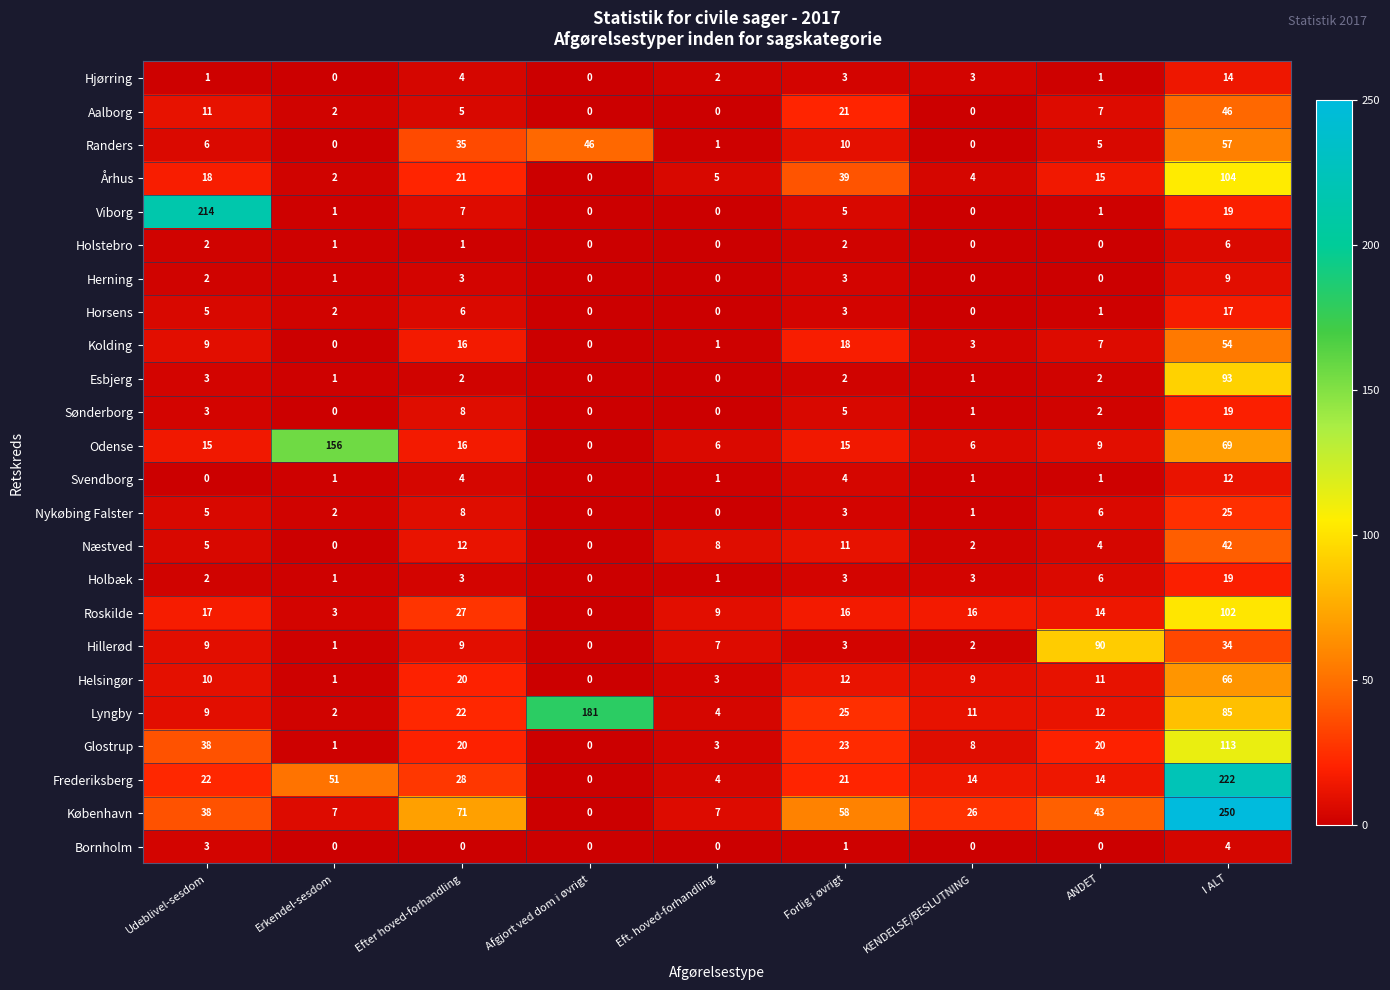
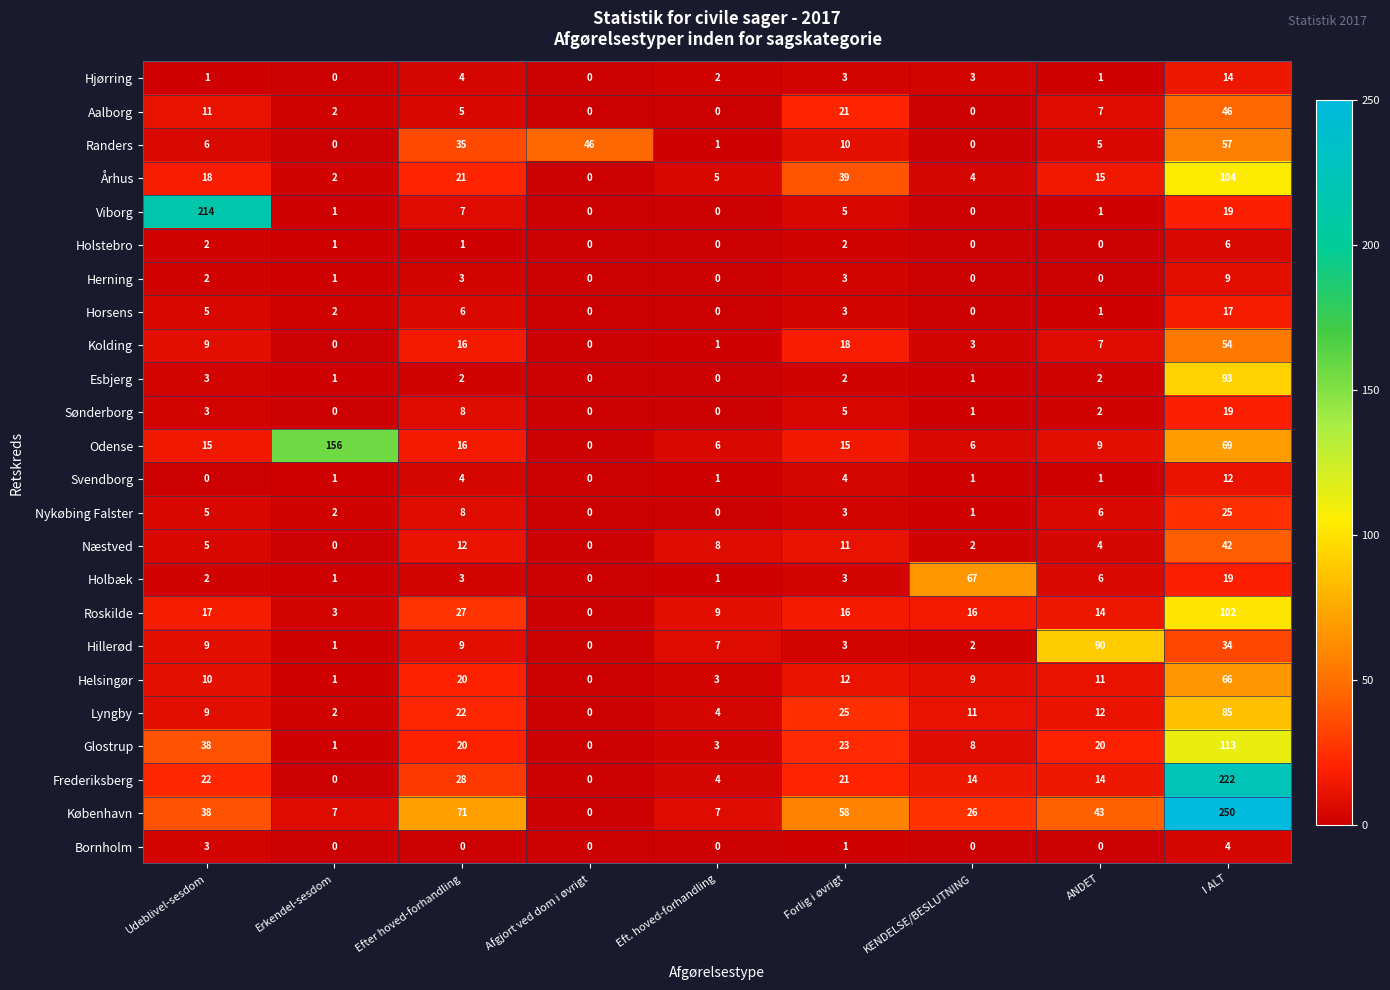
  {
    "Holbæk": {
      "Udeblivel-sesdom": 2,
      "Erkendel-sesdom": 1,
      "Efter hoved-forhandling": 3,
      "Afgjort ved dom i øvrigt": 0,
      "Eft. hoved-forhandling": 1,
      "Forlig i øvrigt": 3,
-     "KENDELSE/BESLUTNING": 3,
+     "KENDELSE/BESLUTNING": 67,
      "ANDET": 6,
      "I ALT": 19
    },
    "Lyngby": {
      "Udeblivel-sesdom": 9,
      "Erkendel-sesdom": 2,
      "Efter hoved-forhandling": 22,
-     "Afgjort ved dom i øvrigt": 181,
+     "Afgjort ved dom i øvrigt": 0,
      "Eft. hoved-forhandling": 4,
      "Forlig i øvrigt": 25,
      "KENDELSE/BESLUTNING": 11,
      "ANDET": 12,
      "I ALT": 85
    },
    "Frederiksberg": {
      "Udeblivel-sesdom": 22,
-     "Erkendel-sesdom": 51,
+     "Erkendel-sesdom": 0,
      "Efter hoved-forhandling": 28,
      "Afgjort ved dom i øvrigt": 0,
      "Eft. hoved-forhandling": 4,
      "Forlig i øvrigt": 21,
      "KENDELSE/BESLUTNING": 14,
      "ANDET": 14,
      "I ALT": 222
    }
  }
